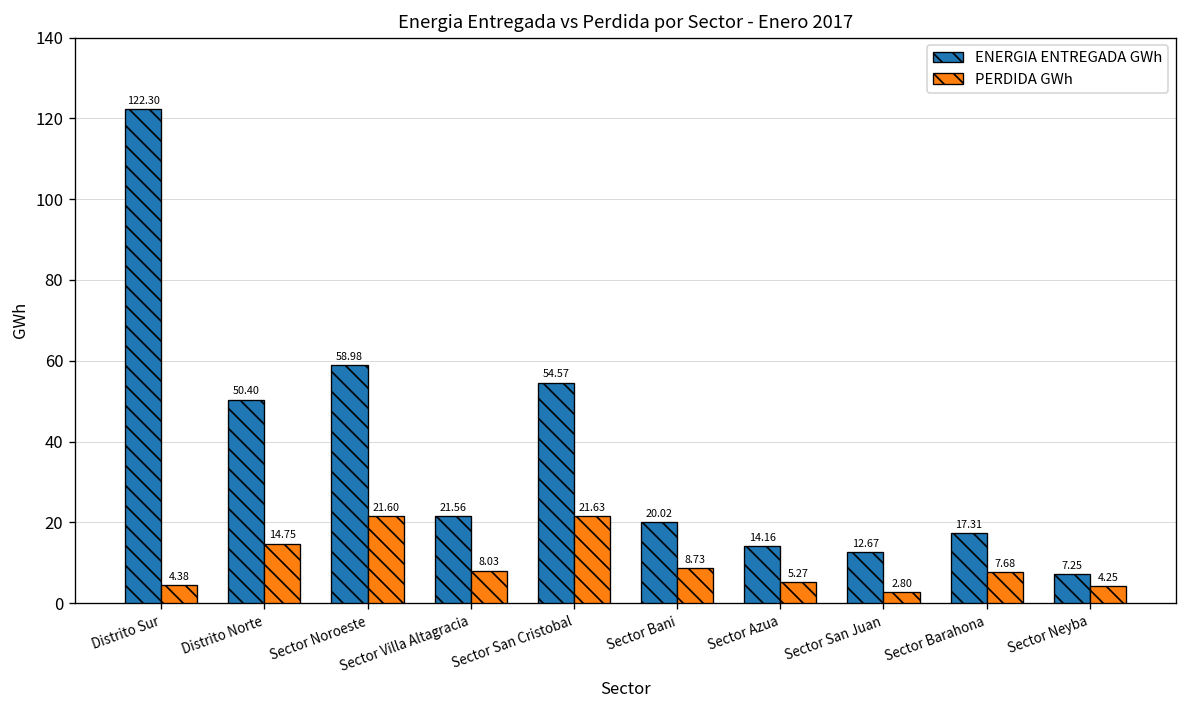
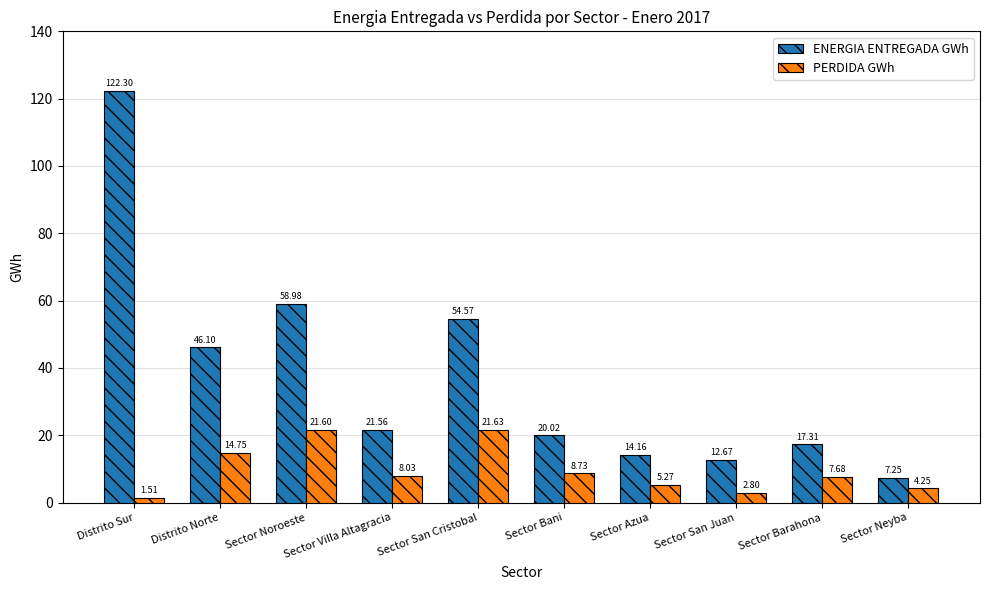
  {
    "ENERGIA ENTREGADA GWh": {
      "Distrito Sur": 122.30,
-     "Distrito Norte": 50.40,
+     "Distrito Norte": 46.10,
      "Sector Noroeste": 58.98,
      "Sector Villa Altagracia": 21.56,
      "Sector San Cristobal": 54.57,
      "Sector Bani": 20.02,
      "Sector Azua": 14.16,
      "Sector San Juan": 12.67,
      "Sector Barahona": 17.31,
      "Sector Neyba": 7.25
    },
    "PERDIDA GWh": {
-     "Distrito Sur": 4.38,
+     "Distrito Sur": 1.51,
      "Distrito Norte": 14.75,
      "Sector Noroeste": 21.60,
      "Sector Villa Altagracia": 8.03,
      "Sector San Cristobal": 21.63,
      "Sector Bani": 8.73,
      "Sector Azua": 5.27,
      "Sector San Juan": 2.80,
      "Sector Barahona": 7.68,
      "Sector Neyba": 4.25
    }
  }
